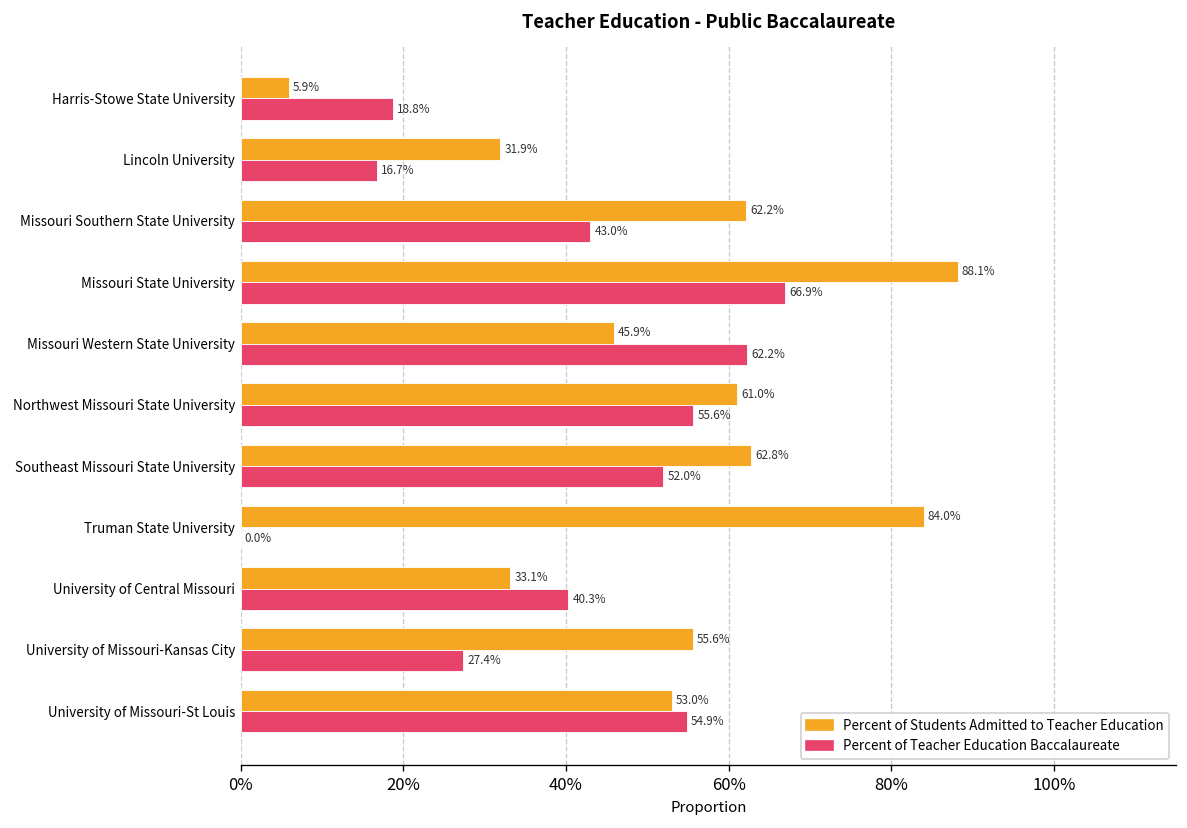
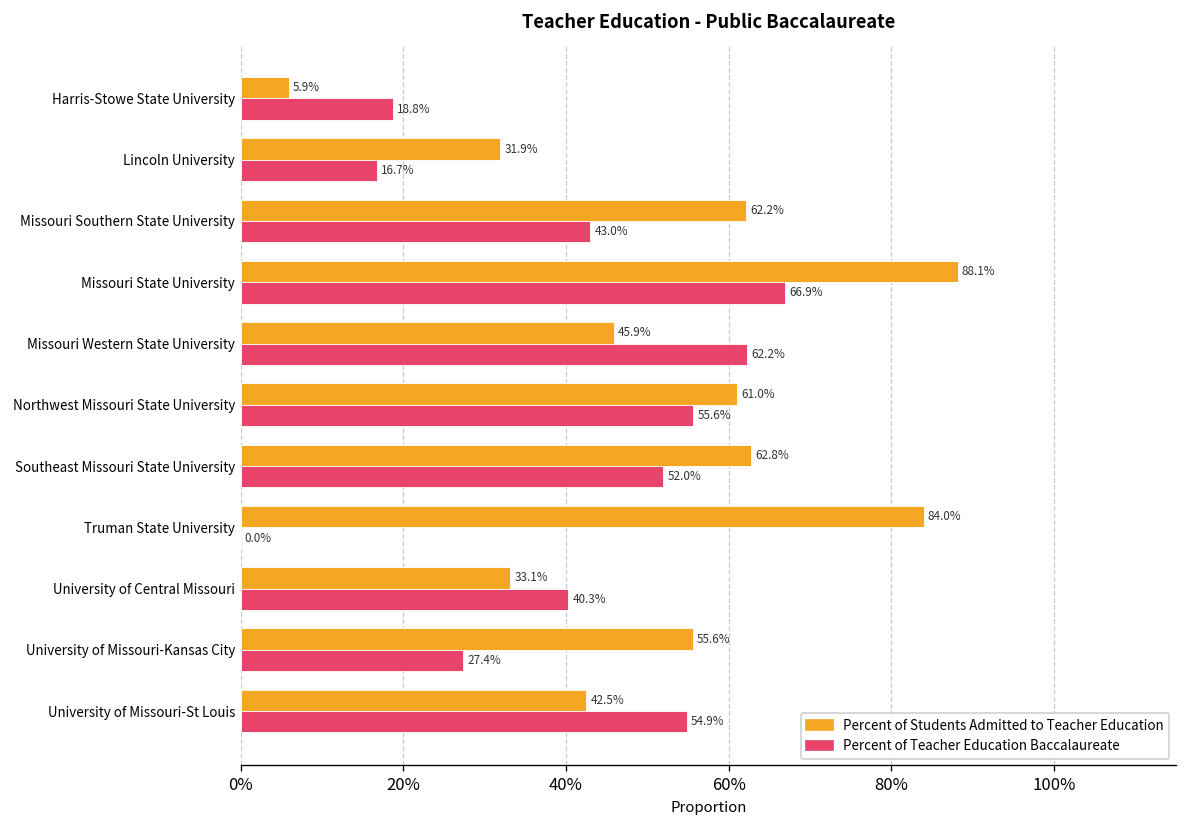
  {
    "Percent of Students Admitted to Teacher Education": {
      "Harris-Stowe State University": "5.9%",
      "Lincoln University": "31.9%",
      "Missouri Southern State University": "62.2%",
      "Missouri State University": "88.1%",
      "Missouri Western State University": "45.9%",
      "Northwest Missouri State University": "61.0%",
      "Southeast Missouri State University": "62.8%",
      "Truman State University": "84.0%",
      "University of Central Missouri": "33.1%",
      "University of Missouri-Kansas City": "55.6%",
-     "University of Missouri-St Louis": "53.0%"
+     "University of Missouri-St Louis": "42.5%"
    },
    "Percent of Teacher Education Baccalaureate": {
      "Harris-Stowe State University": "18.8%",
      "Lincoln University": "16.7%",
      "Missouri Southern State University": "43.0%",
      "Missouri State University": "66.9%",
      "Missouri Western State University": "62.2%",
      "Northwest Missouri State University": "55.6%",
      "Southeast Missouri State University": "52.0%",
      "Truman State University": "0.0%",
      "University of Central Missouri": "40.3%",
      "University of Missouri-Kansas City": "27.4%",
      "University of Missouri-St Louis": "54.9%"
    }
  }
